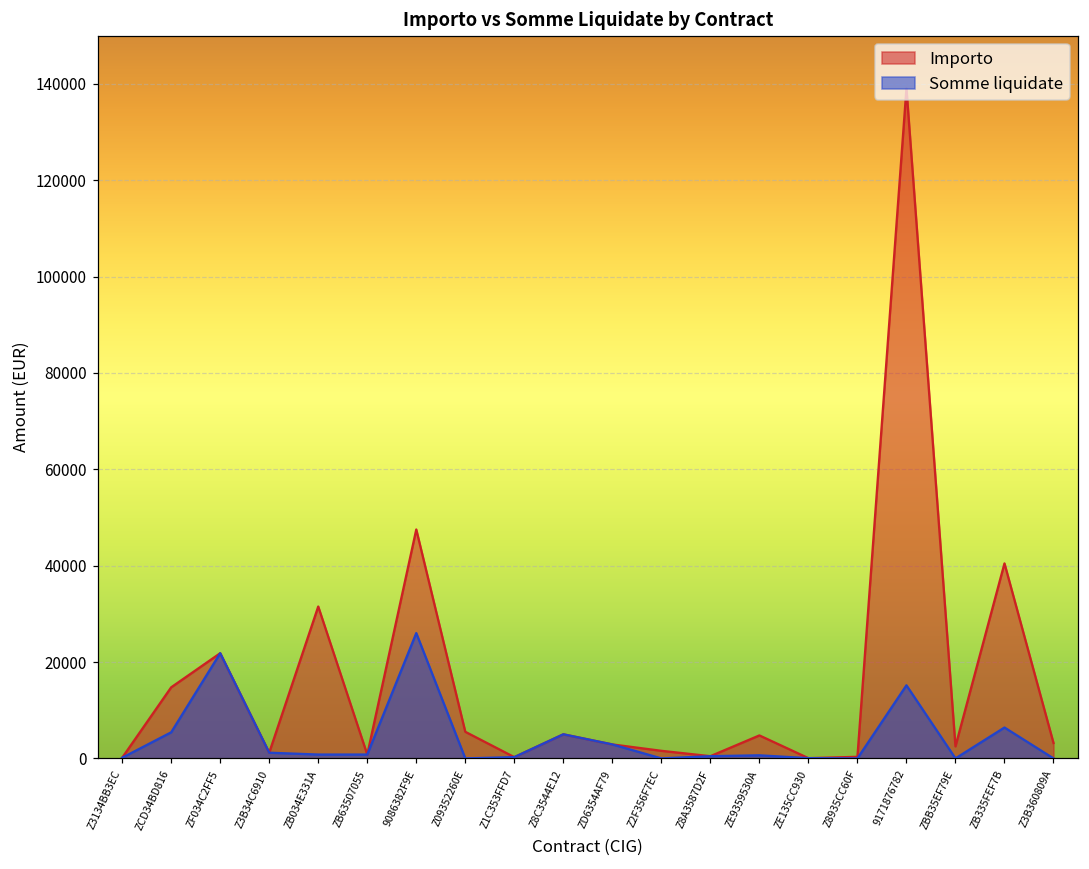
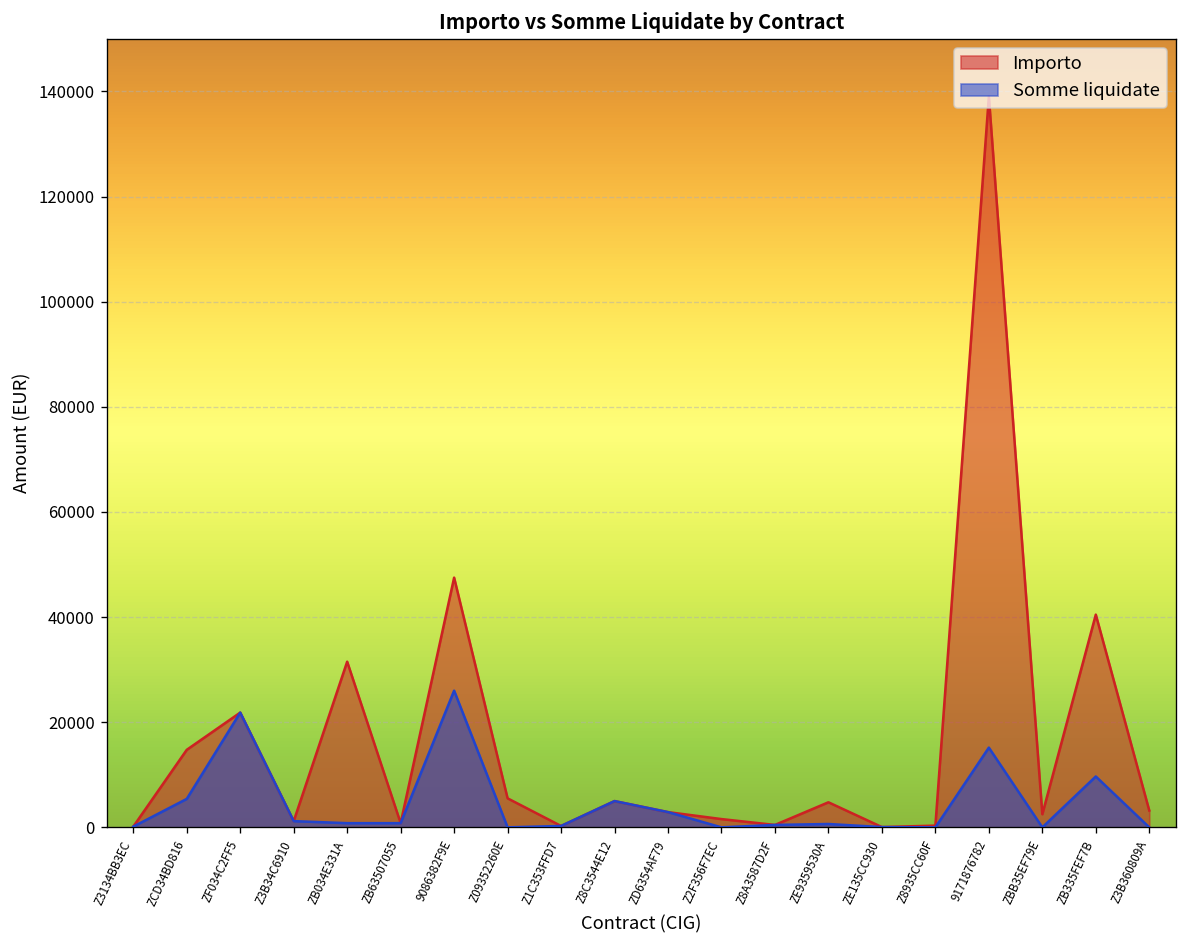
  {
    "Importo": {
      "ZCD34BD816": 15000,
      "ZB034E331A": 32000,
      "9086382F9E": 48000,
      "Z09352260E": 6000,
      "Z2F356F7EC": 2000,
      "ZE9359530A": 5000,
      "ZBB35EF79E": 3000,
      "ZB335FEF7B": 40000,
      "Z3B360809A": 3000
    },
    "Somme liquidate": {
      "ZCD34BD816": 5000,
      "ZB034E331A": 1000,
      "9086382F9E": 26000,
      "Z09352260E": 0,
      "Z2F356F7EC": 0,
      "ZE9359530A": 1000,
      "9171876782": 15000,
      "ZBB35EF79E": 0,
-     "ZB335FEF7B": 6000,
+     "ZB335FEF7B": 10000,
      "Z3B360809A": 0
    }
  }
